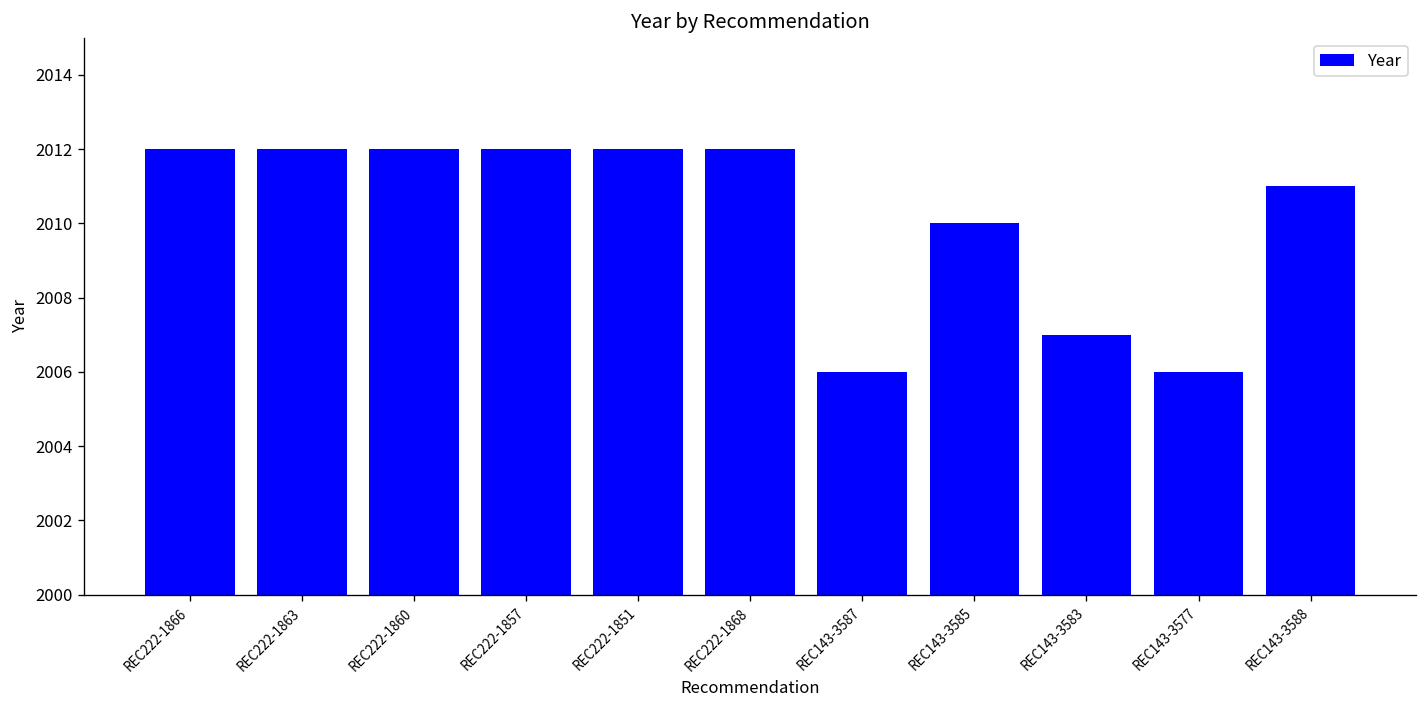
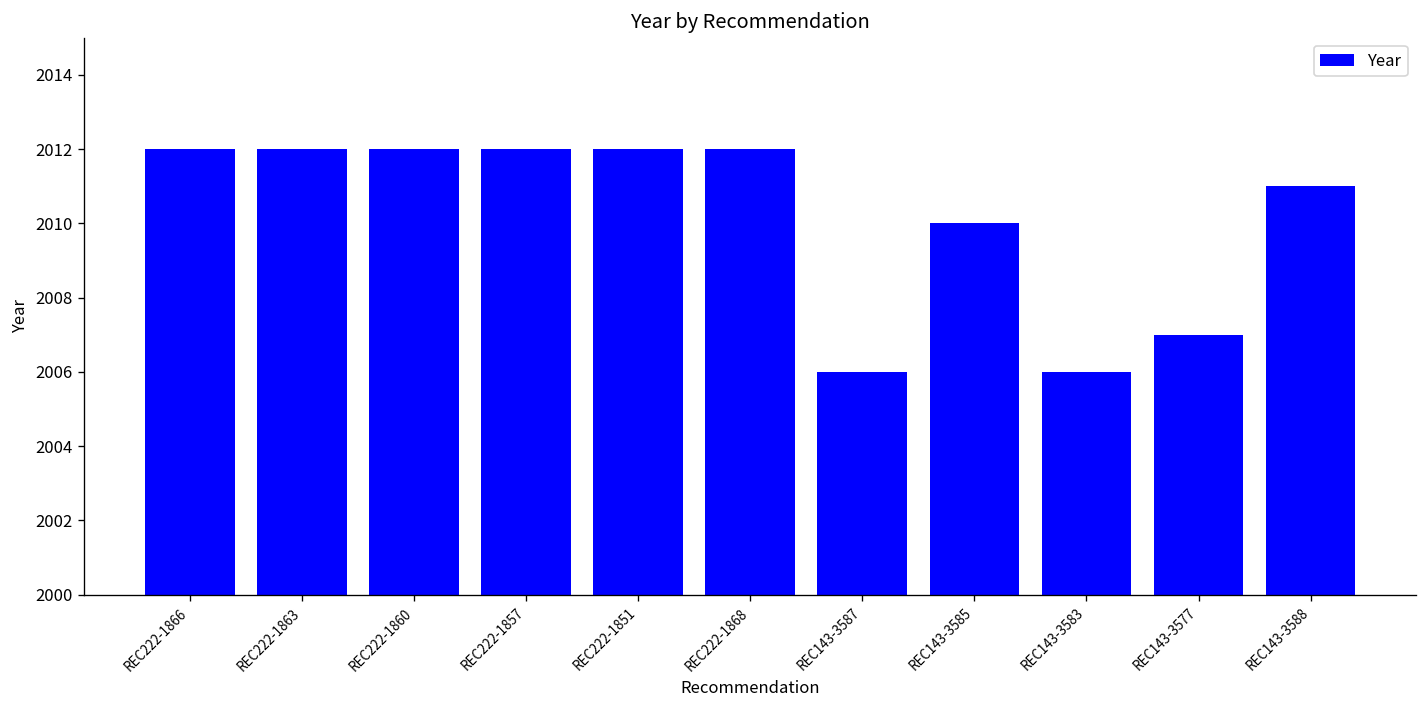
  {
    "REC222-1866": 2012,
    "REC222-1863": 2012,
    "REC222-1860": 2012,
    "REC222-1857": 2012,
    "REC222-1851": 2012,
    "REC222-1868": 2012,
    "REC143-3587": 2006,
    "REC143-3585": 2010,
-   "REC143-3583": 2007,
-   "REC143-3577": 2006,
+   "REC143-3583": 2006,
+   "REC143-3577": 2007,
    "REC143-3588": 2011
  }
